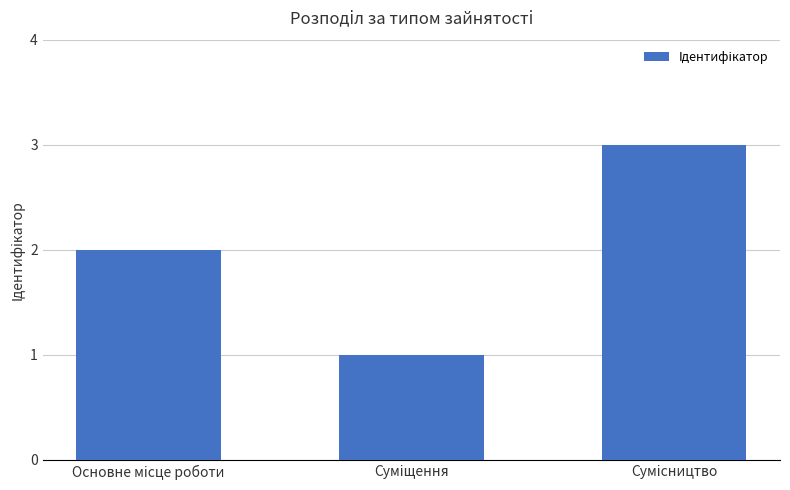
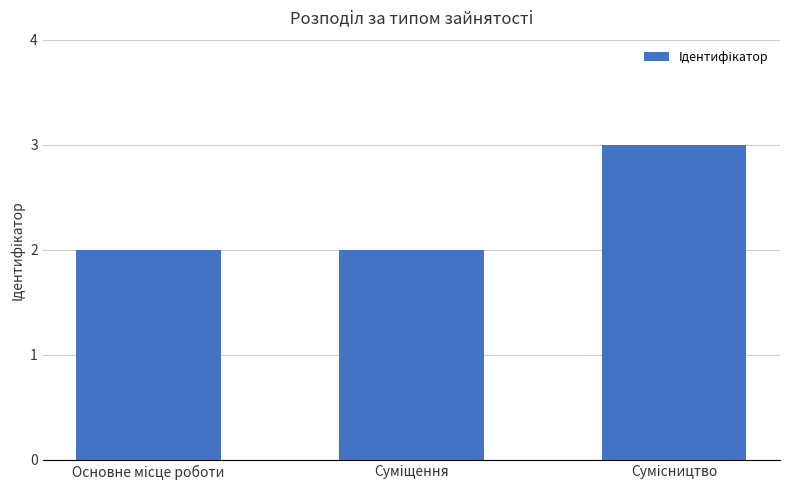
  {
    "Основне місце роботи": 2,
-   "Суміщення": 1,
+   "Суміщення": 2,
    "Сумісництво": 3
  }
